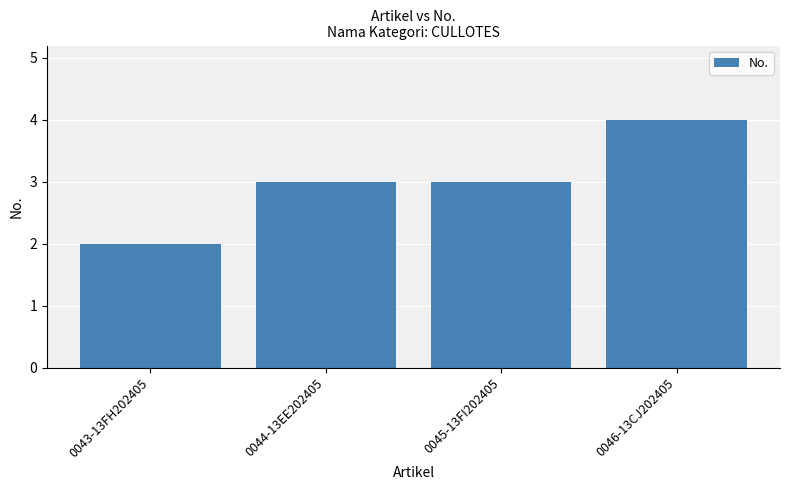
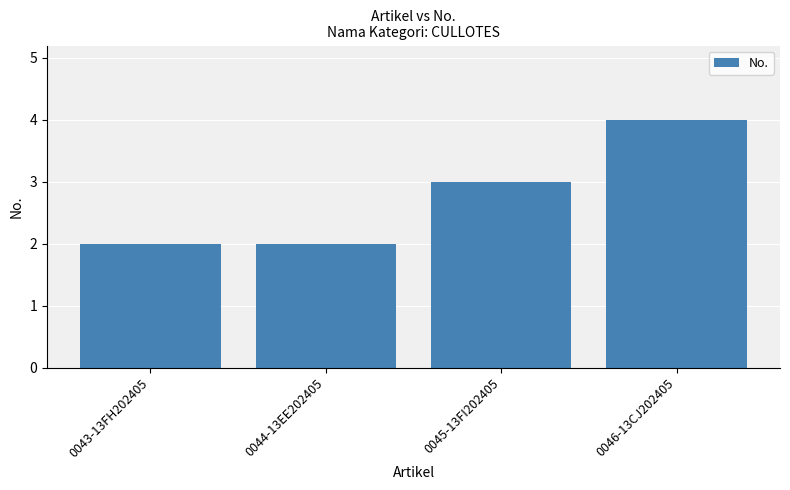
  {
    "0043-13FH202405": 2,
-   "0044-13EE202405": 3,
+   "0044-13EE202405": 2,
    "0045-13FI202405": 3,
    "0046-13CJ202405": 4
  }
